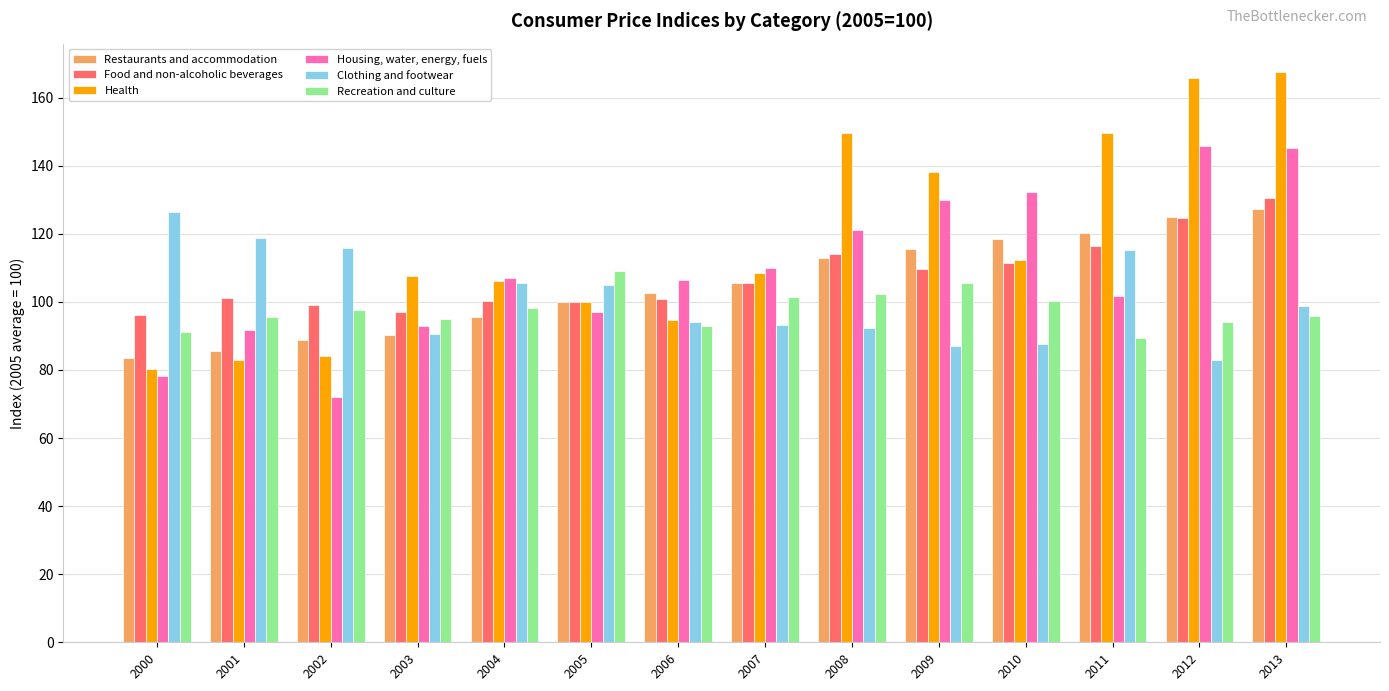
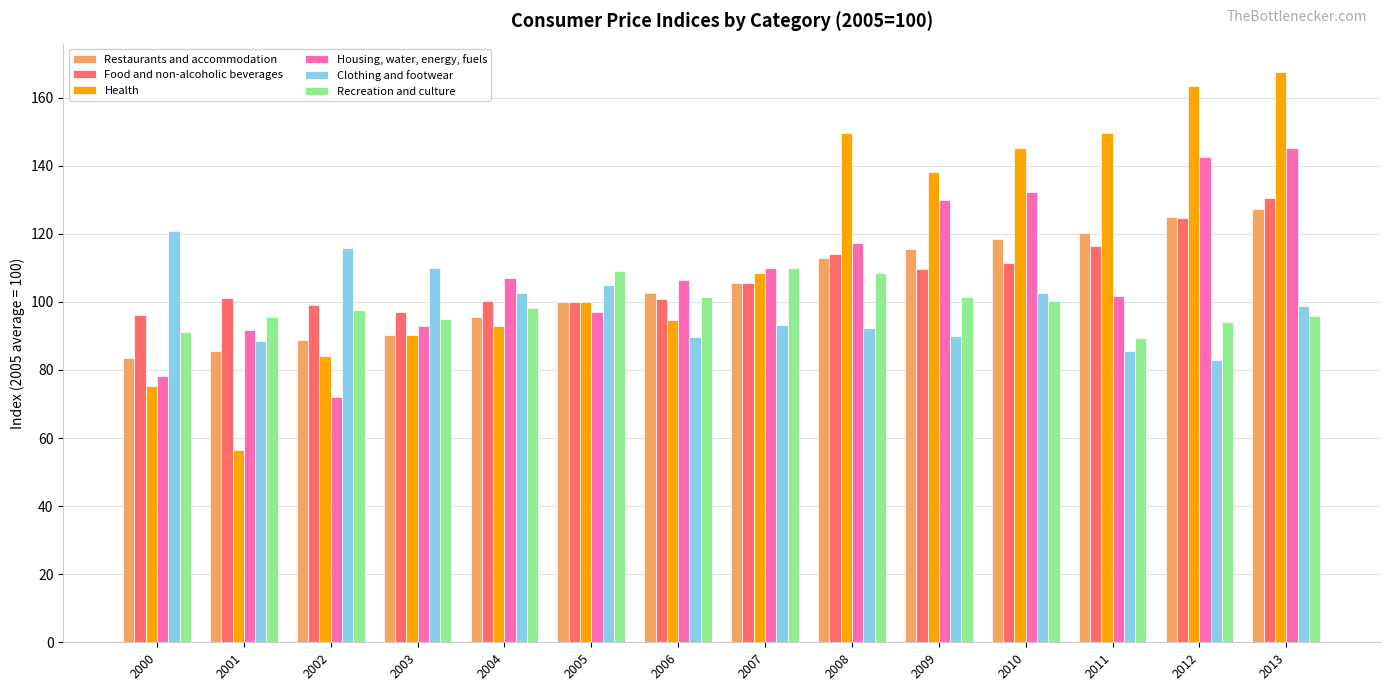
  {
    "Health": {
-     "2000": 80,
-     "2001": 83,
+     "2000": 75,
+     "2001": 57,
      "2002": 84,
-     "2003": 108,
-     "2004": 106,
+     "2003": 90,
+     "2004": 93,
      "2005": 100,
      "2006": 95,
      "2007": 109,
      "2008": 150,
      "2009": 138,
-     "2010": 112,
+     "2010": 145,
      "2011": 150,
-     "2012": 166,
+     "2012": 164,
      "2013": 168
    },
    "Housing, water, energy, fuels": {
      "2000": 78,
      "2001": 92,
      "2002": 72,
      "2003": 93,
      "2004": 107,
      "2005": 97,
      "2006": 106,
      "2007": 110,
-     "2008": 121,
+     "2008": 117,
      "2009": 130,
      "2010": 132,
      "2011": 102,
-     "2012": 146,
+     "2012": 143,
      "2013": 145
    },
    "Clothing and footwear": {
-     "2000": 126,
-     "2001": 119,
+     "2000": 121,
+     "2001": 88,
      "2002": 116,
-     "2003": 91,
-     "2004": 106,
+     "2003": 110,
+     "2004": 103,
      "2005": 105,
-     "2006": 94,
+     "2006": 90,
      "2007": 93,
      "2008": 92,
-     "2009": 87,
-     "2010": 88,
-     "2011": 115,
+     "2009": 90,
+     "2010": 103,
+     "2011": 86,
      "2012": 83,
      "2013": 99
    },
    "Recreation and culture": {
      "2000": 91,
      "2001": 96,
      "2002": 98,
      "2003": 95,
      "2004": 98,
      "2005": 109,
-     "2006": 93,
-     "2007": 102,
-     "2008": 102,
-     "2009": 106,
+     "2006": 102,
+     "2007": 110,
+     "2008": 109,
+     "2009": 101,
      "2010": 100,
      "2011": 89,
      "2012": 94,
      "2013": 96
    }
  }
